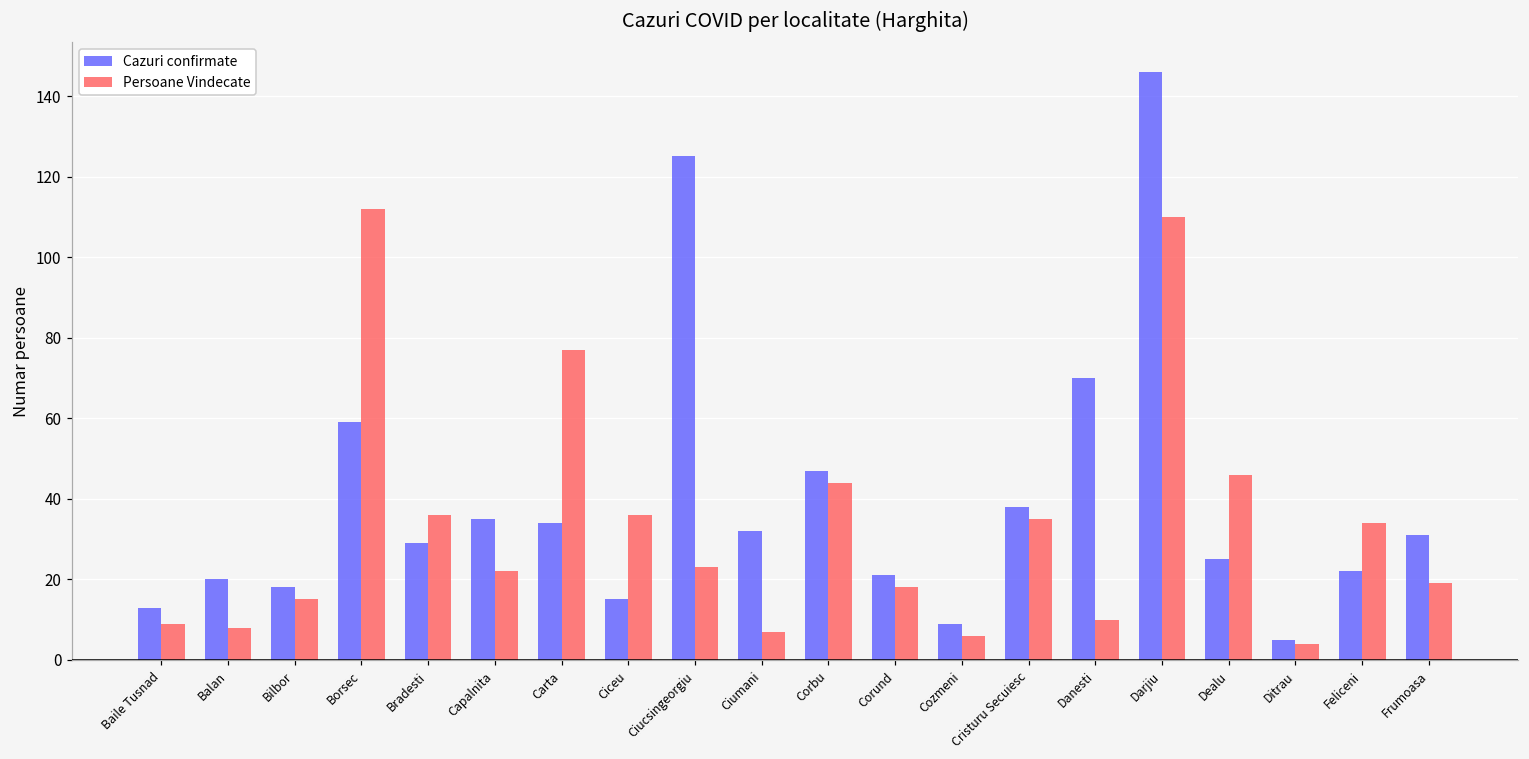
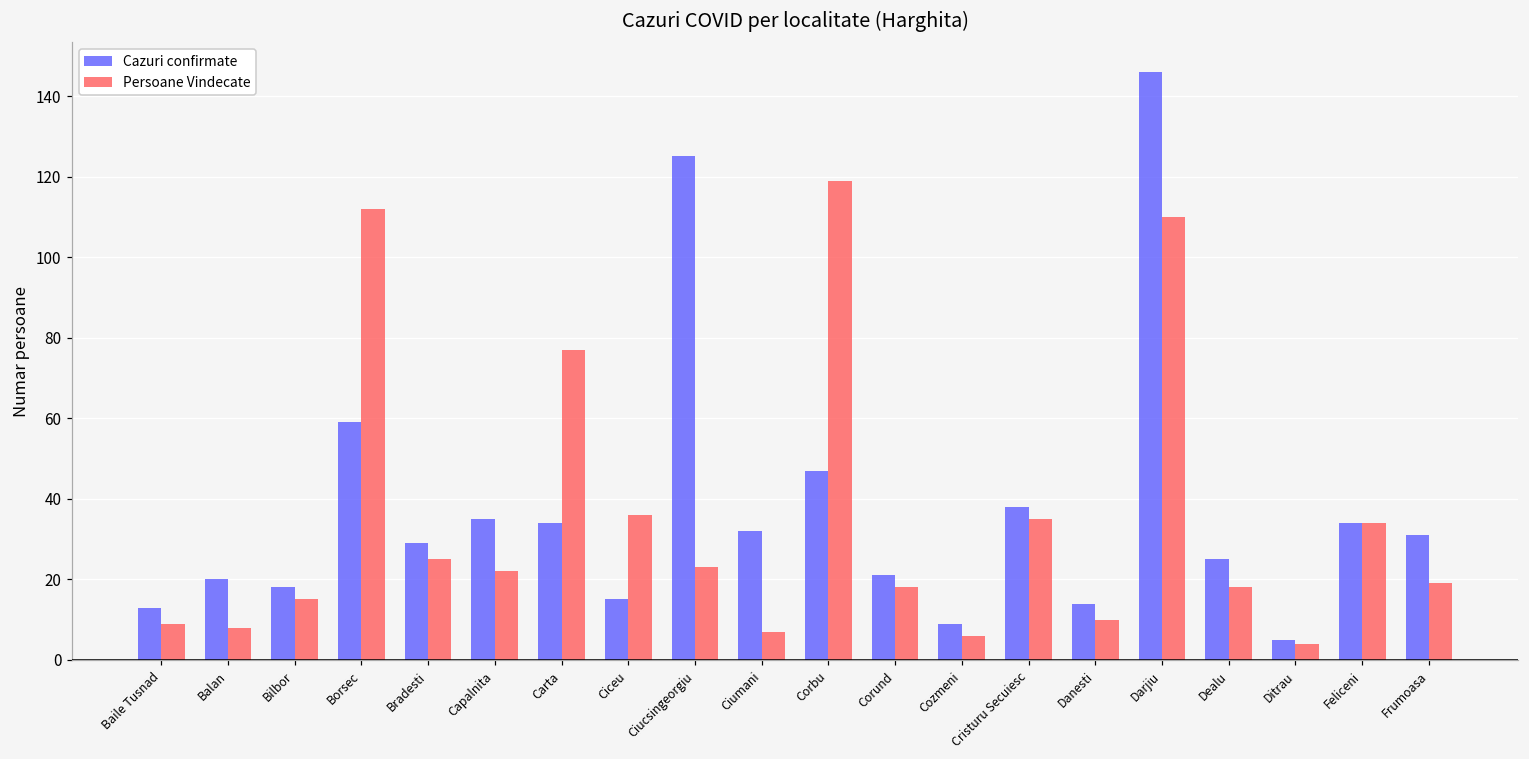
  {
    "Cazuri confirmate": {
      "Baile Tusnad": 13,
      "Balan": 20,
      "Bilbor": 18,
      "Borsec": 59,
      "Bradesti": 29,
      "Capalnita": 35,
      "Carta": 34,
      "Ciceu": 15,
      "Ciucsingeorgiu": 125,
      "Ciumani": 32,
      "Corbu": 47,
      "Corund": 21,
      "Cozmeni": 9,
      "Cristuru Secuiesc": 38,
-     "Danesti": 70,
+     "Danesti": 14,
      "Darjiu": 146,
      "Dealu": 25,
      "Ditrau": 5,
-     "Feliceni": 22,
+     "Feliceni": 34,
      "Frumoasa": 31
    },
    "Persoane Vindecate": {
      "Baile Tusnad": 9,
      "Balan": 8,
      "Bilbor": 15,
      "Borsec": 112,
-     "Bradesti": 36,
+     "Bradesti": 25,
      "Capalnita": 22,
      "Carta": 77,
      "Ciceu": 36,
      "Ciucsingeorgiu": 23,
      "Ciumani": 7,
-     "Corbu": 44,
+     "Corbu": 119,
      "Corund": 18,
      "Cozmeni": 6,
      "Cristuru Secuiesc": 35,
      "Danesti": 10,
      "Darjiu": 110,
-     "Dealu": 46,
+     "Dealu": 18,
      "Ditrau": 4,
      "Feliceni": 34,
      "Frumoasa": 19
    }
  }
